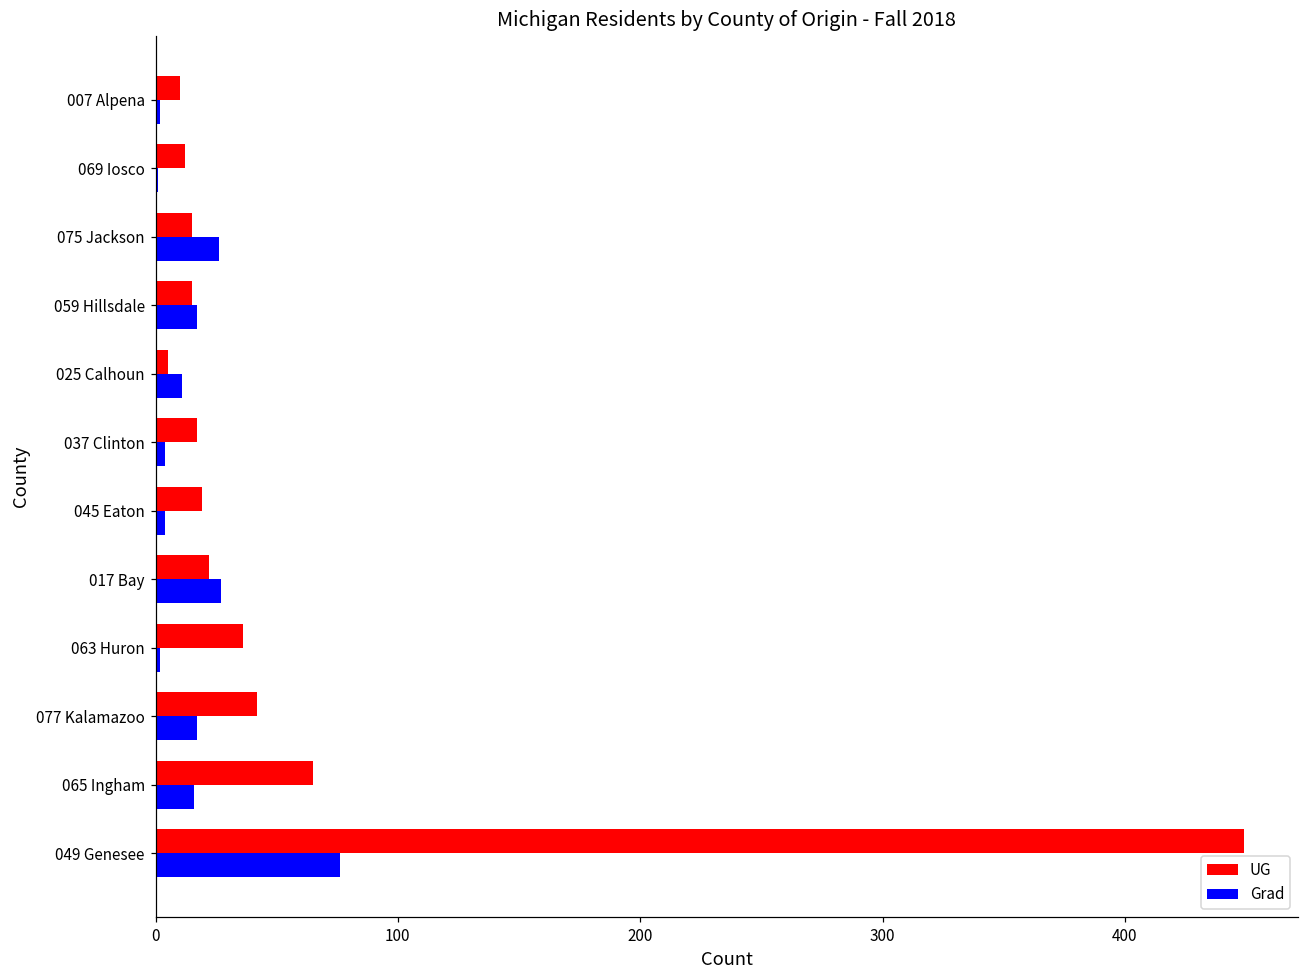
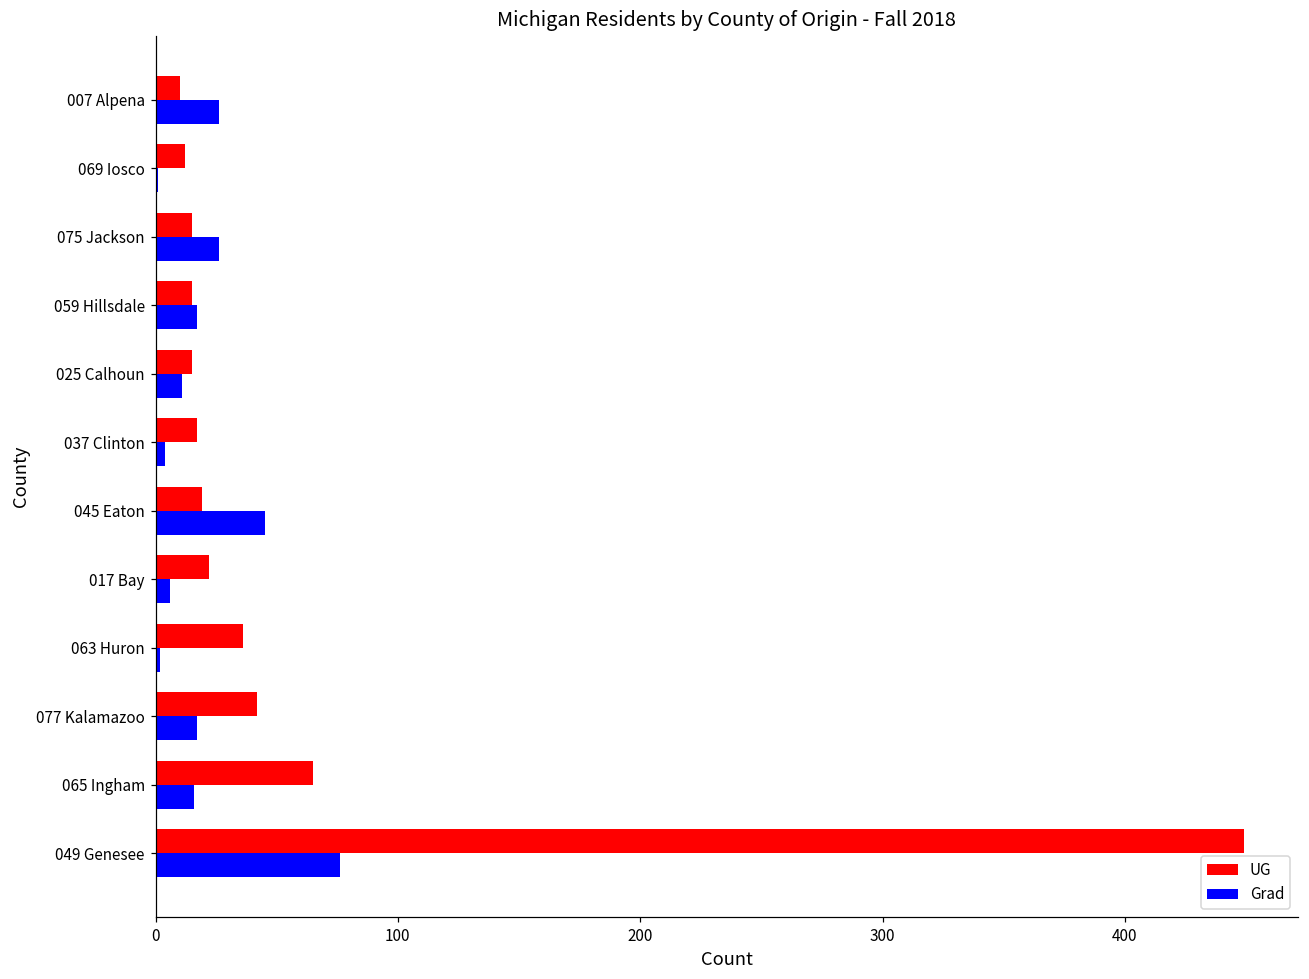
  {
    "UG": {
      "007 Alpena": 10,
      "069 Iosco": 12,
      "075 Jackson": 15,
      "059 Hillsdale": 15,
-     "025 Calhoun": 5,
+     "025 Calhoun": 15,
      "037 Clinton": 17,
      "045 Eaton": 19,
      "017 Bay": 22,
      "063 Huron": 36,
      "077 Kalamazoo": 42,
      "065 Ingham": 65,
      "049 Genesee": 449
    },
    "Grad": {
-     "007 Alpena": 2,
+     "007 Alpena": 26,
      "075 Jackson": 26,
      "059 Hillsdale": 17,
      "025 Calhoun": 11,
      "037 Clinton": 4,
-     "045 Eaton": 4,
-     "017 Bay": 27,
+     "045 Eaton": 45,
+     "017 Bay": 6,
      "063 Huron": 2,
      "077 Kalamazoo": 17,
      "065 Ingham": 16,
      "049 Genesee": 76
    }
  }
